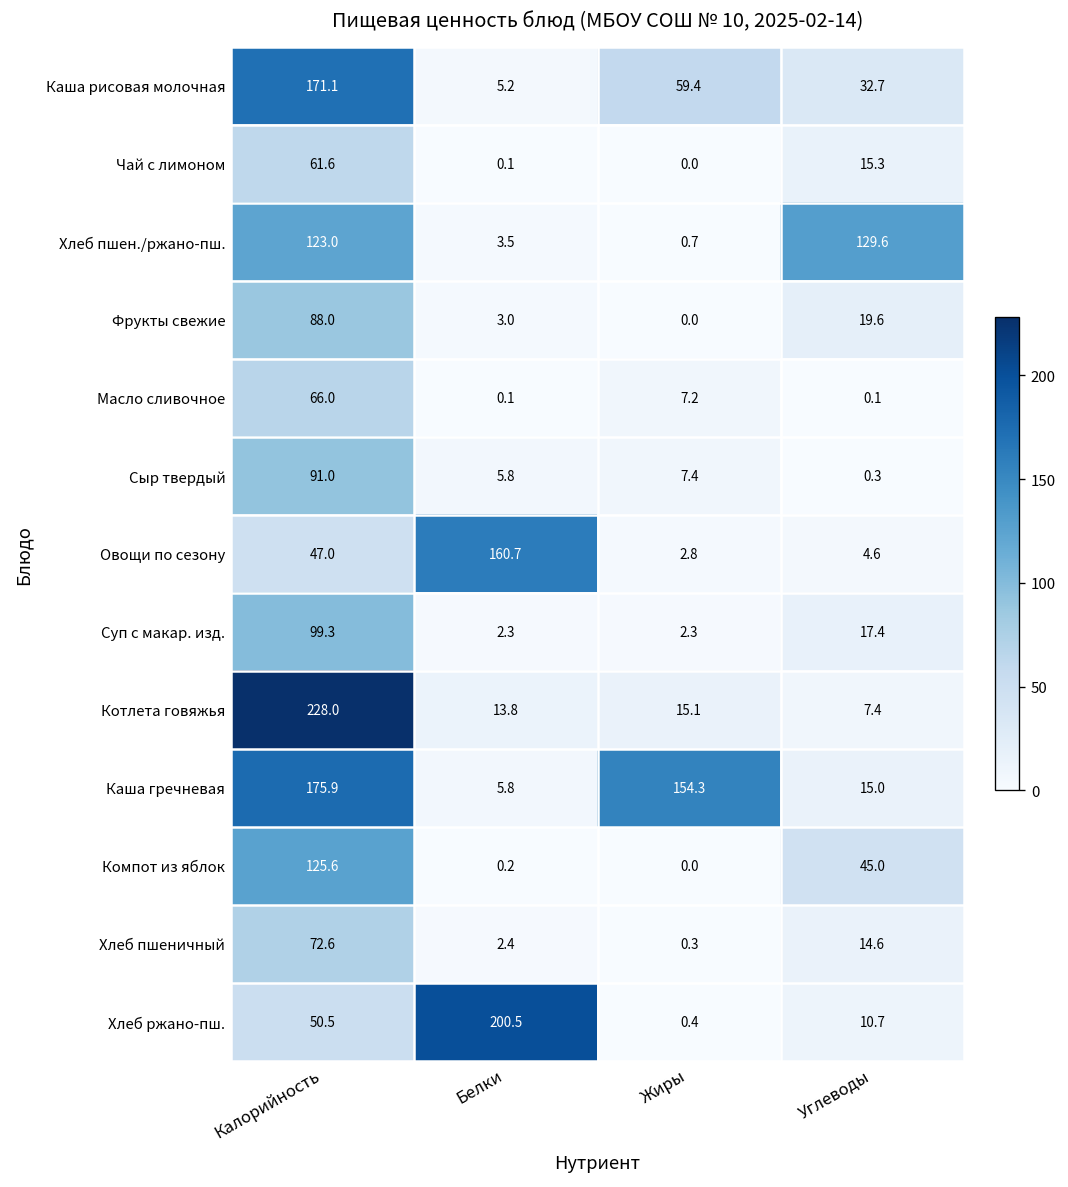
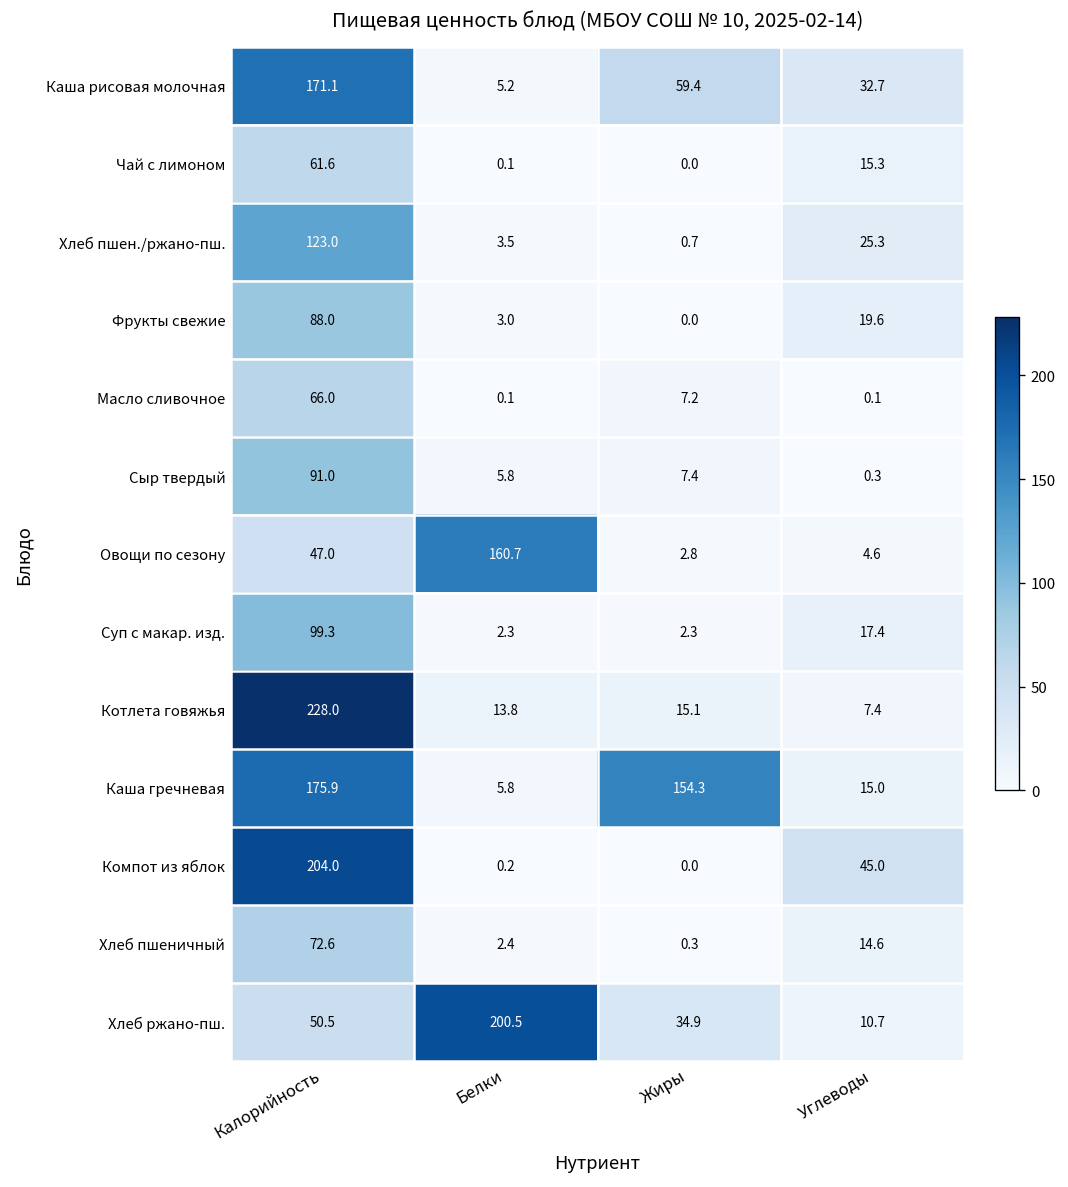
  {
    "Каша рисовая молочная": {
      "Калорийность": 171.1,
      "Белки": 5.2,
      "Жиры": 59.4,
      "Углеводы": 32.7
    },
    "Чай с лимоном": {
      "Калорийность": 61.6,
      "Белки": 0.1,
      "Жиры": 0.0,
      "Углеводы": 15.3
    },
    "Хлеб пшен./ржано-пш.": {
      "Калорийность": 123.0,
      "Белки": 3.5,
      "Жиры": 0.7,
-     "Углеводы": 129.6
+     "Углеводы": 25.3
    },
    "Фрукты свежие": {
      "Калорийность": 88.0,
      "Белки": 3.0,
      "Жиры": 0.0,
      "Углеводы": 19.6
    },
    "Масло сливочное": {
      "Калорийность": 66.0,
      "Белки": 0.1,
      "Жиры": 7.2,
      "Углеводы": 0.1
    },
    "Сыр твердый": {
      "Калорийность": 91.0,
      "Белки": 5.8,
      "Жиры": 7.4,
      "Углеводы": 0.3
    },
    "Овощи по сезону": {
      "Калорийность": 47.0,
      "Белки": 160.7,
      "Жиры": 2.8,
      "Углеводы": 4.6
    },
    "Суп с макар. изд.": {
      "Калорийность": 99.3,
      "Белки": 2.3,
      "Жиры": 2.3,
      "Углеводы": 17.4
    },
    "Котлета говяжья": {
      "Калорийность": 228.0,
      "Белки": 13.8,
      "Жиры": 15.1,
      "Углеводы": 7.4
    },
    "Каша гречневая": {
      "Калорийность": 175.9,
      "Белки": 5.8,
      "Жиры": 154.3,
      "Углеводы": 15.0
    },
    "Компот из яблок": {
-     "Калорийность": 125.6,
+     "Калорийность": 204.0,
      "Белки": 0.2,
      "Жиры": 0.0,
      "Углеводы": 45.0
    },
    "Хлеб пшеничный": {
      "Калорийность": 72.6,
      "Белки": 2.4,
      "Жиры": 0.3,
      "Углеводы": 14.6
    },
    "Хлеб ржано-пш.": {
      "Калорийность": 50.5,
      "Белки": 200.5,
-     "Жиры": 0.4,
+     "Жиры": 34.9,
      "Углеводы": 10.7
    }
  }
